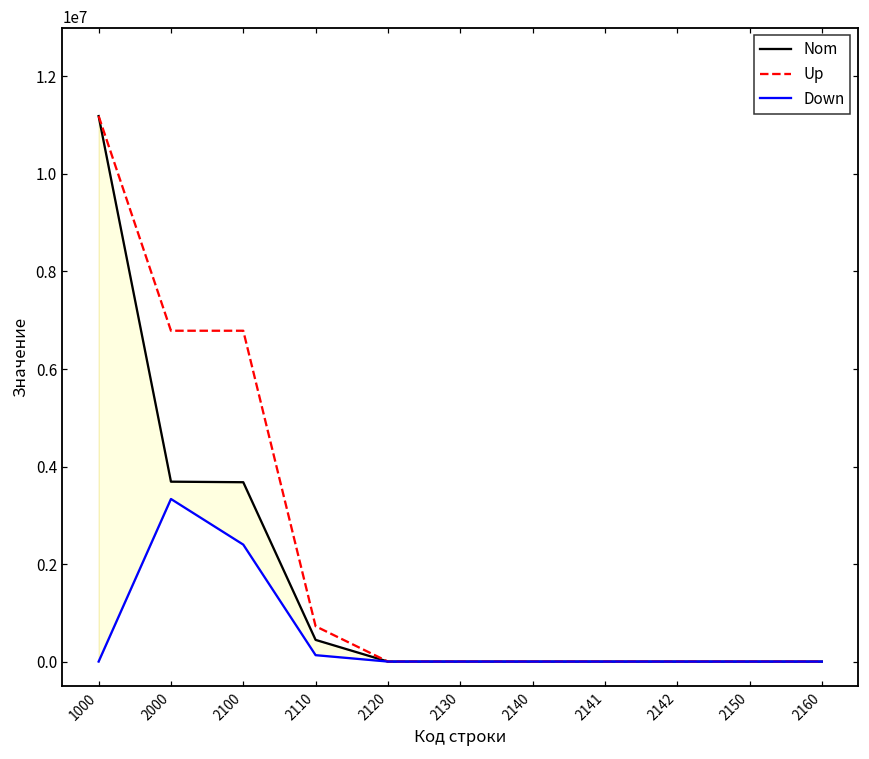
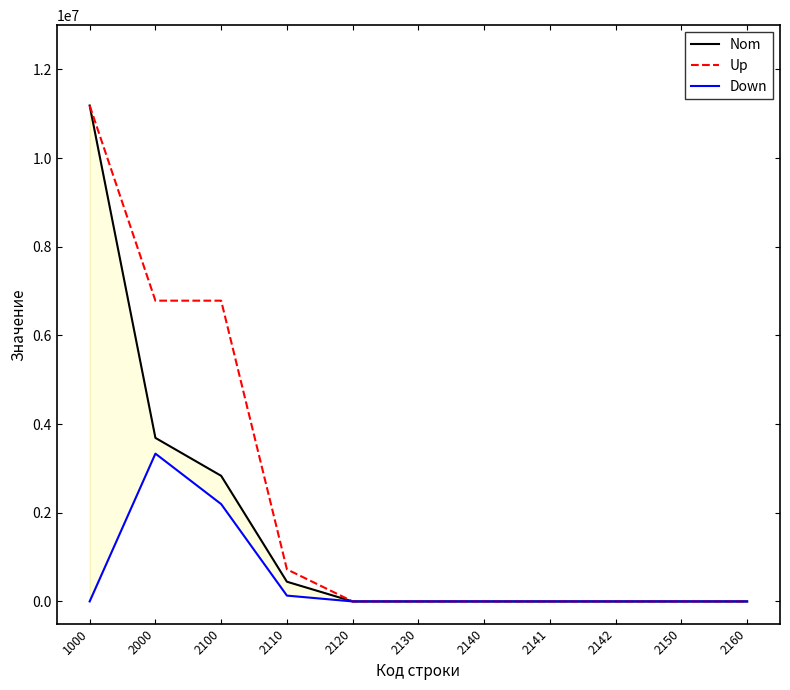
  {
    "Nom": {
      "2000": 3700000,
-     "2100": 3700000,
+     "2100": 2800000,
      "2110": 400000
    },
    "Up": {
      "2000": 6800000,
      "2100": 6800000,
      "2110": 700000
    },
    "Down": {
      "1000": 0,
      "2000": 3300000,
-     "2100": 2400000,
+     "2100": 2200000,
      "2110": 100000
    }
  }
